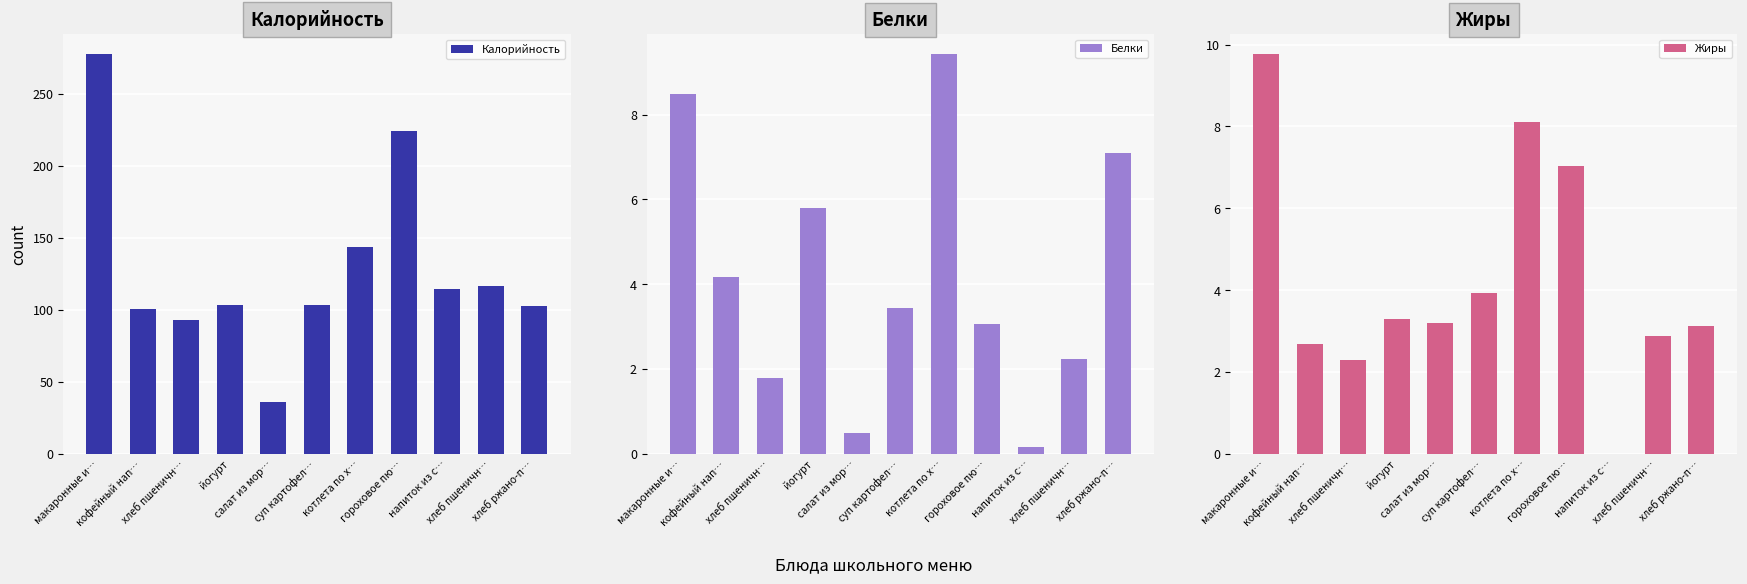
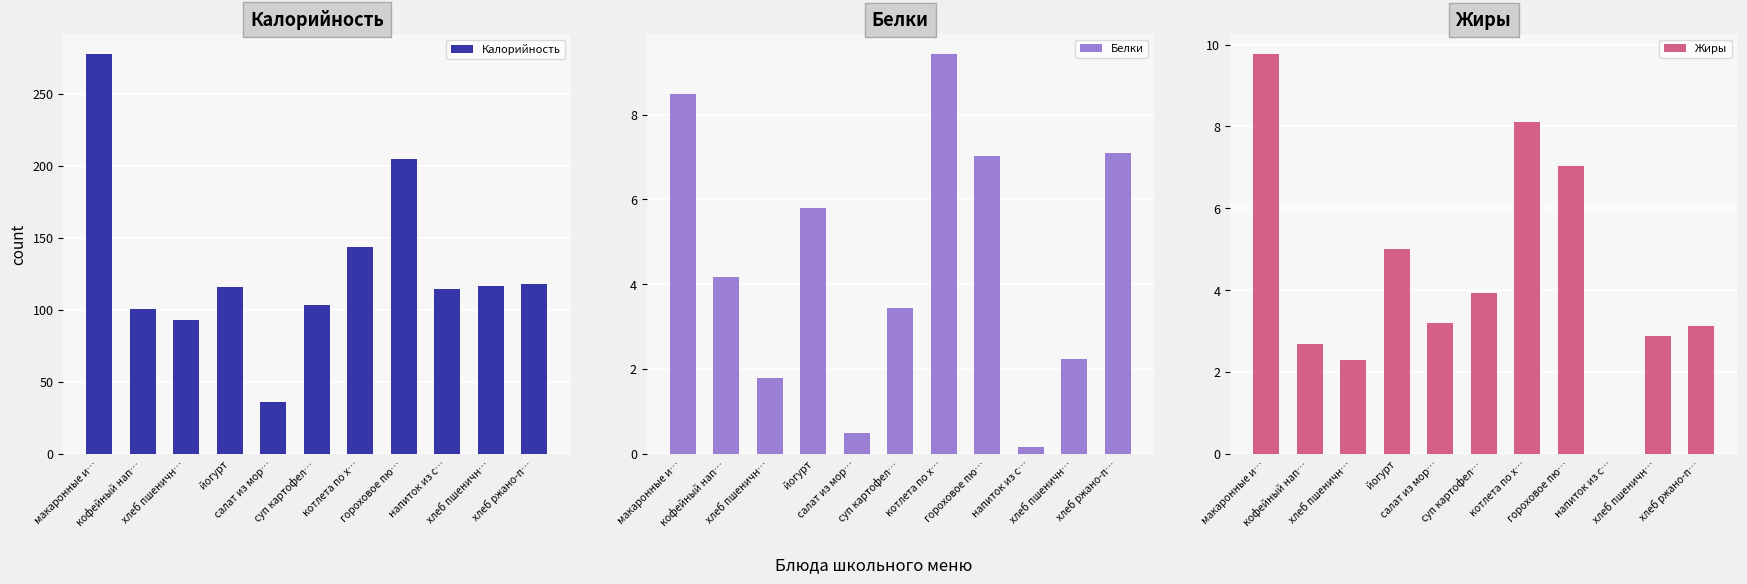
  {
    "Калорийность": {
      "макаронные и…": 278,
      "кофейный нап…": 101,
-     "йогурт": 104,
+     "йогурт": 116,
      "салат из мор…": 36,
      "суп картофел…": 103,
      "котлета по х…": 144,
-     "гороховое пю…": 225,
+     "гороховое пю…": 205,
      "напиток из с…": 115,
-     "хлеб ржано-п…": 103
+     "хлеб ржано-п…": 118
    },
    "Белки": {
      "макаронные и…": 8.5,
      "кофейный нап…": 4.2,
      "йогурт": 5.8,
      "салат из мор…": 0.5,
      "суп картофел…": 3.4,
      "котлета по х…": 9.4,
-     "гороховое пю…": 3.1,
+     "гороховое пю…": 7.0,
      "напиток из с…": 0.2,
      "хлеб ржано-п…": 7.1
    },
    "Жиры": {
      "макаронные и…": 9.8,
      "кофейный нап…": 2.7,
-     "йогурт": 3.3,
+     "йогурт": 5.0,
      "салат из мор…": 3.2,
      "суп картофел…": 3.9,
      "котлета по х…": 8.1,
      "гороховое пю…": 7.0,
      "напиток из с…": 0.0,
      "хлеб ржано-п…": 3.1
    }
  }
